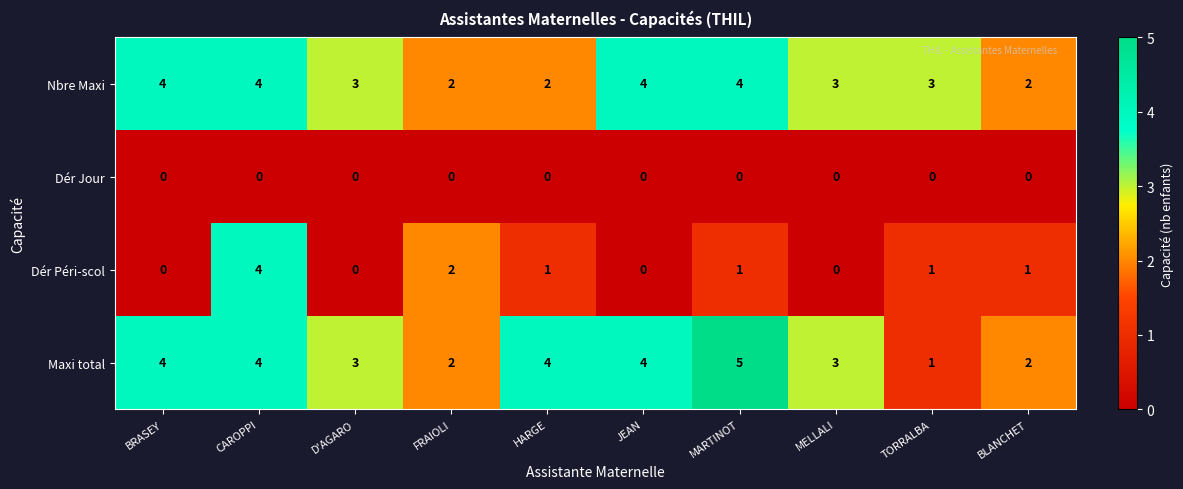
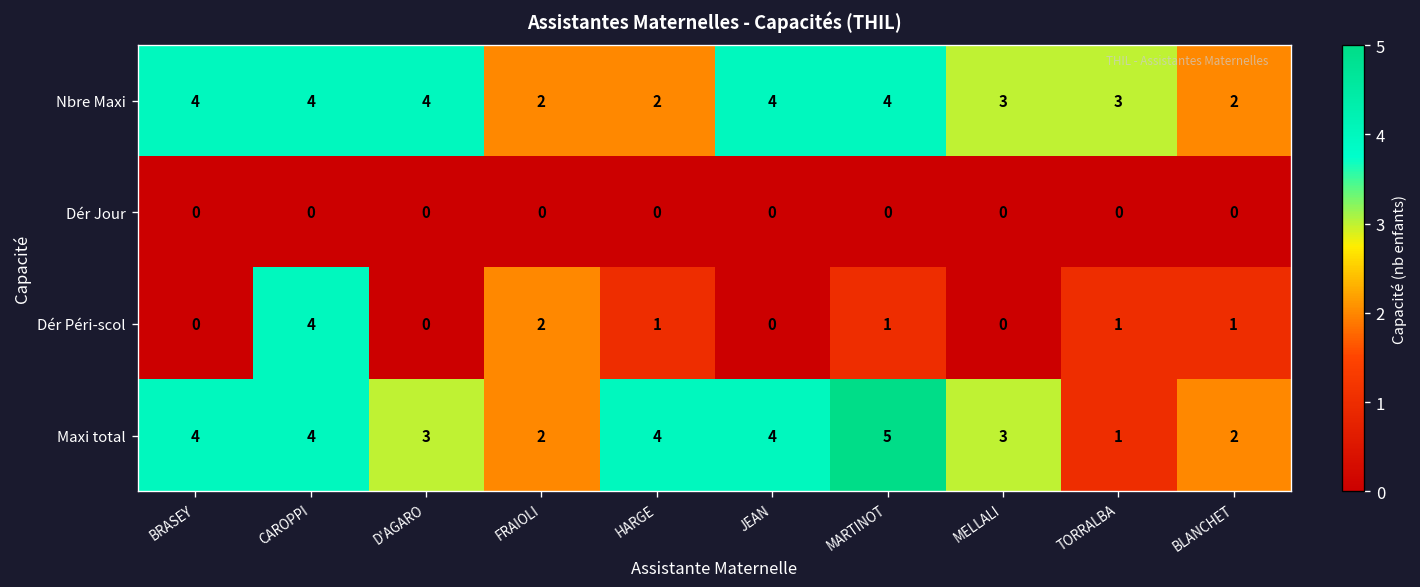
  {
    "Nbre Maxi": {
      "BRASEY": 4,
      "CAROPPI": 4,
-     "D'AGARO": 3,
+     "D'AGARO": 4,
      "FRAIOLI": 2,
      "HARGE": 2,
      "JEAN": 4,
      "MARTINOT": 4,
      "MELLALI": 3,
      "TORRALBA": 3
    },
    "Dér Jour": {
      "BRASEY": 0,
      "CAROPPI": 0,
      "D'AGARO": 0,
      "FRAIOLI": 0,
      "HARGE": 0,
      "JEAN": 0,
      "MARTINOT": 0,
      "MELLALI": 0,
      "TORRALBA": 0,
      "BLANCHET": 0
    },
    "Dér Péri-scol": {
      "BRASEY": 0,
      "CAROPPI": 4,
      "D'AGARO": 0,
      "FRAIOLI": 2,
      "HARGE": 1,
      "JEAN": 0,
      "MARTINOT": 1,
      "MELLALI": 0,
      "TORRALBA": 1,
      "BLANCHET": 1
    },
    "Maxi total": {
      "BRASEY": 4,
      "CAROPPI": 4,
      "D'AGARO": 3,
      "FRAIOLI": 2,
      "HARGE": 4,
      "JEAN": 4,
      "MARTINOT": 5,
      "MELLALI": 3,
      "TORRALBA": 1,
      "BLANCHET": 2
    }
  }
